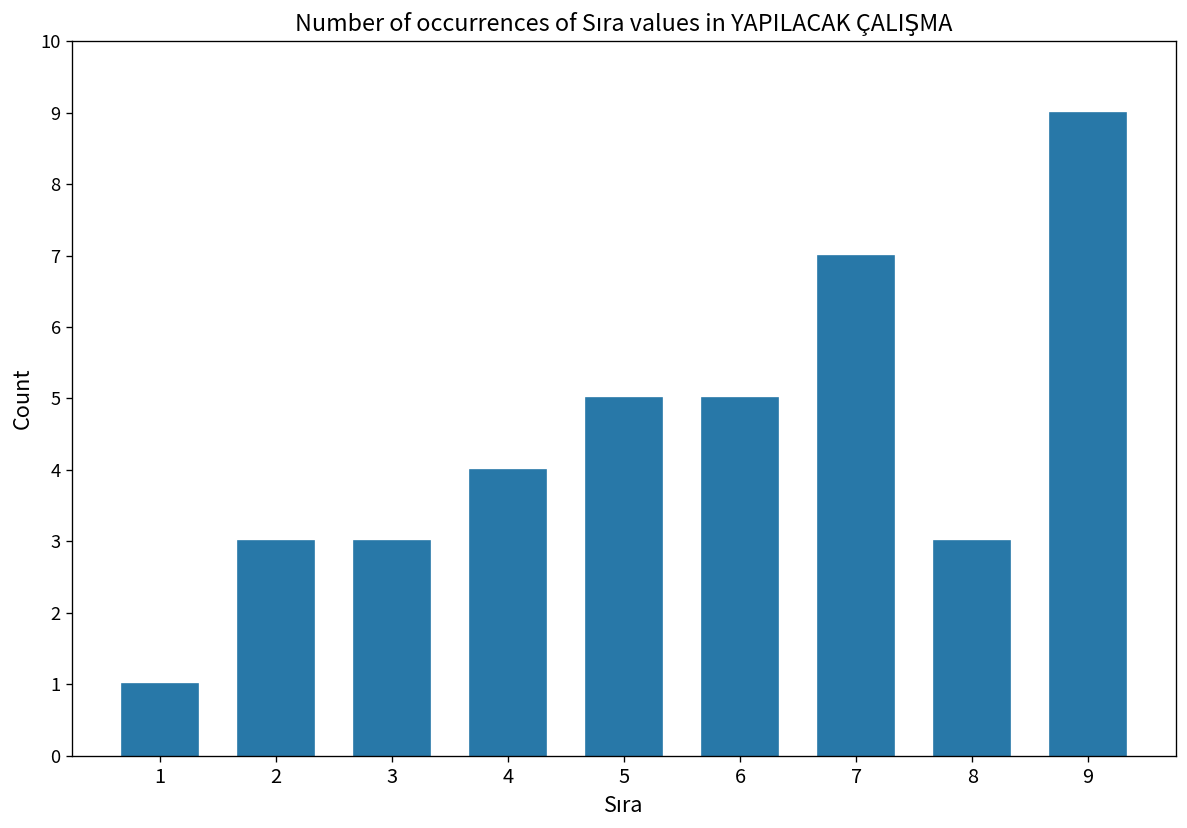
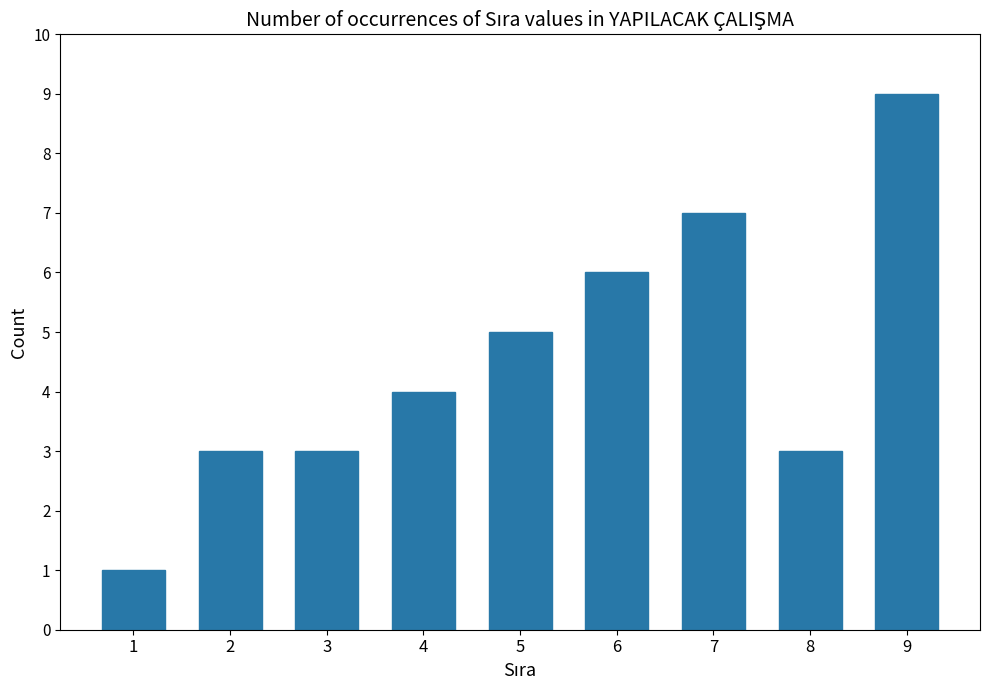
  {
    "1": 1,
    "2": 3,
    "3": 3,
    "4": 4,
    "5": 5,
-   "6": 5,
+   "6": 6,
    "7": 7,
    "8": 3,
    "9": 9
  }
